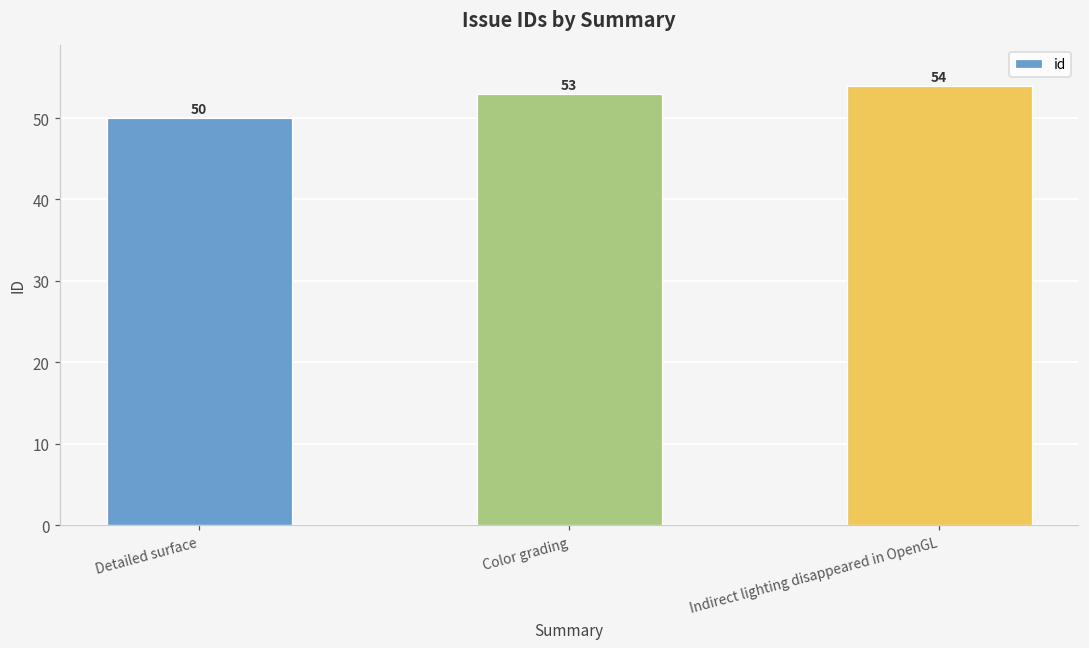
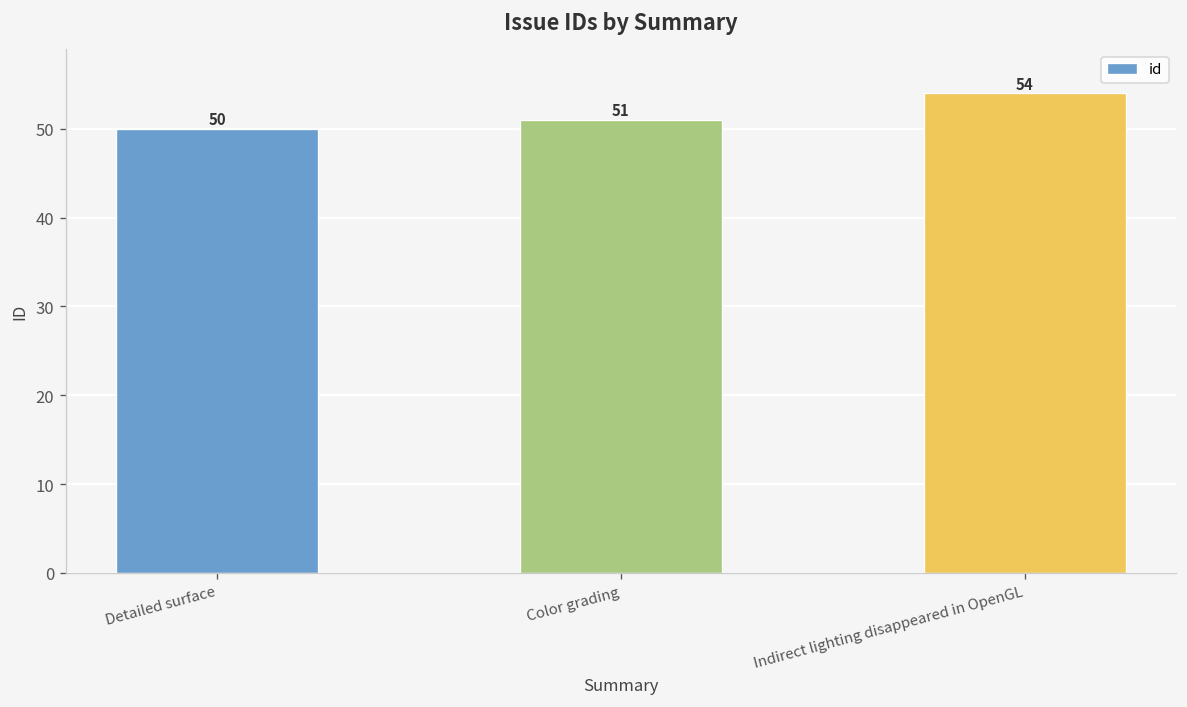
  {
    "Detailed surface": 50,
-   "Color grading": 53,
+   "Color grading": 51,
    "Indirect lighting disappeared in OpenGL": 54
  }
